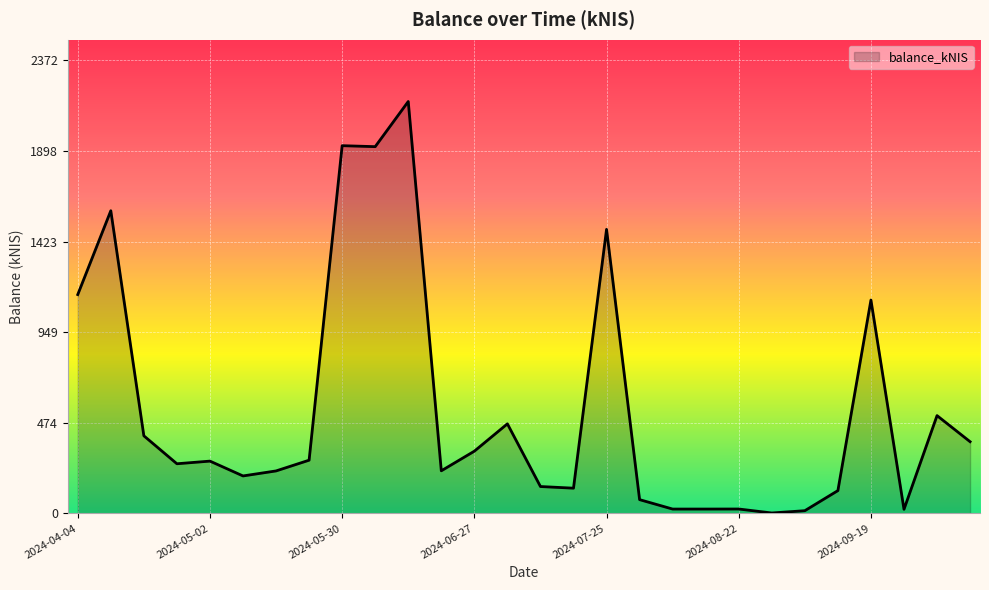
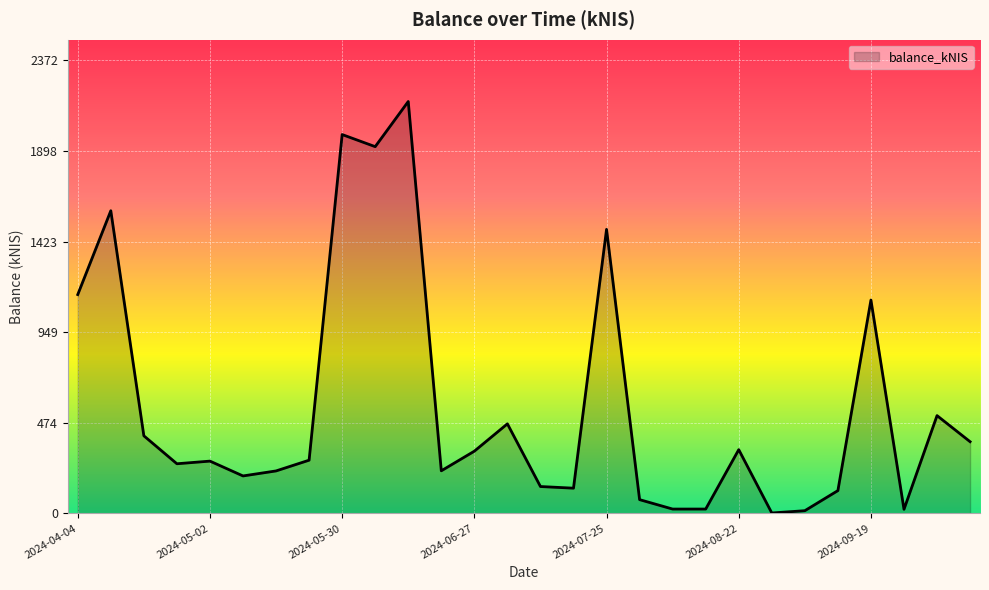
  {
    "2024-04-04": 1150,
    "2024-05-02": 270,
-   "2024-05-30": 1930,
+   "2024-05-30": 1980,
    "2024-06-27": 330,
    "2024-07-25": 1490,
-   "2024-08-22": 20,
+   "2024-08-22": 330,
    "2024-09-19": 1120
  }
